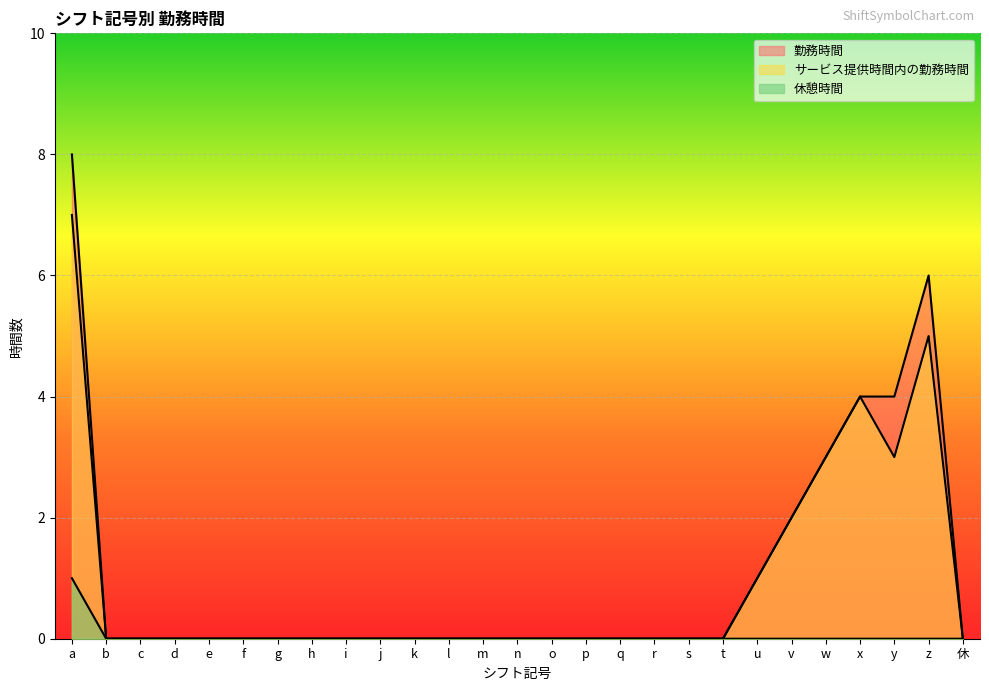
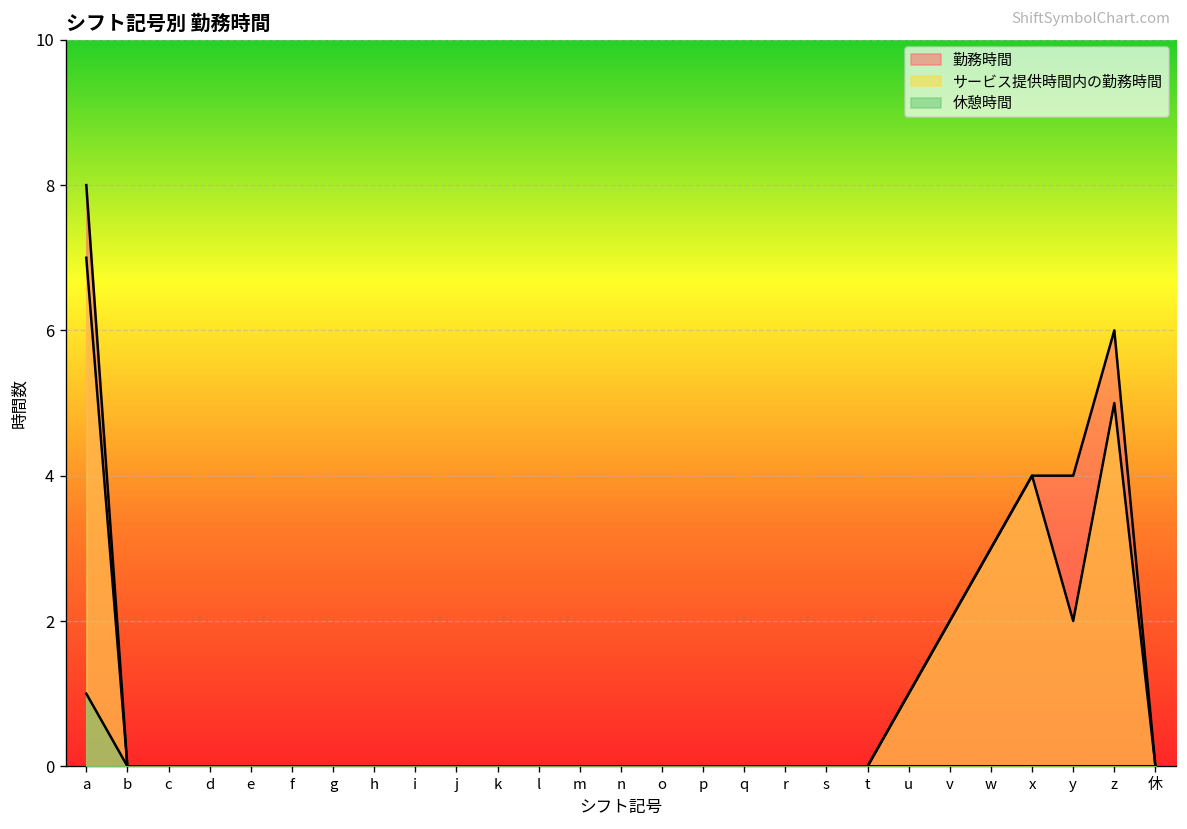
  {
    "勤務時間": {
      "a": 8,
      "y": 4,
      "z": 6
    },
    "サービス提供時間内の勤務時間": {
      "a": 7,
-     "y": 3,
+     "y": 2,
      "z": 5
    },
    "休憩時間": {
      "a": 1,
      "u": 0,
      "v": 0,
      "w": 0,
      "x": 0,
      "y": 0,
      "z": 0
    }
  }
